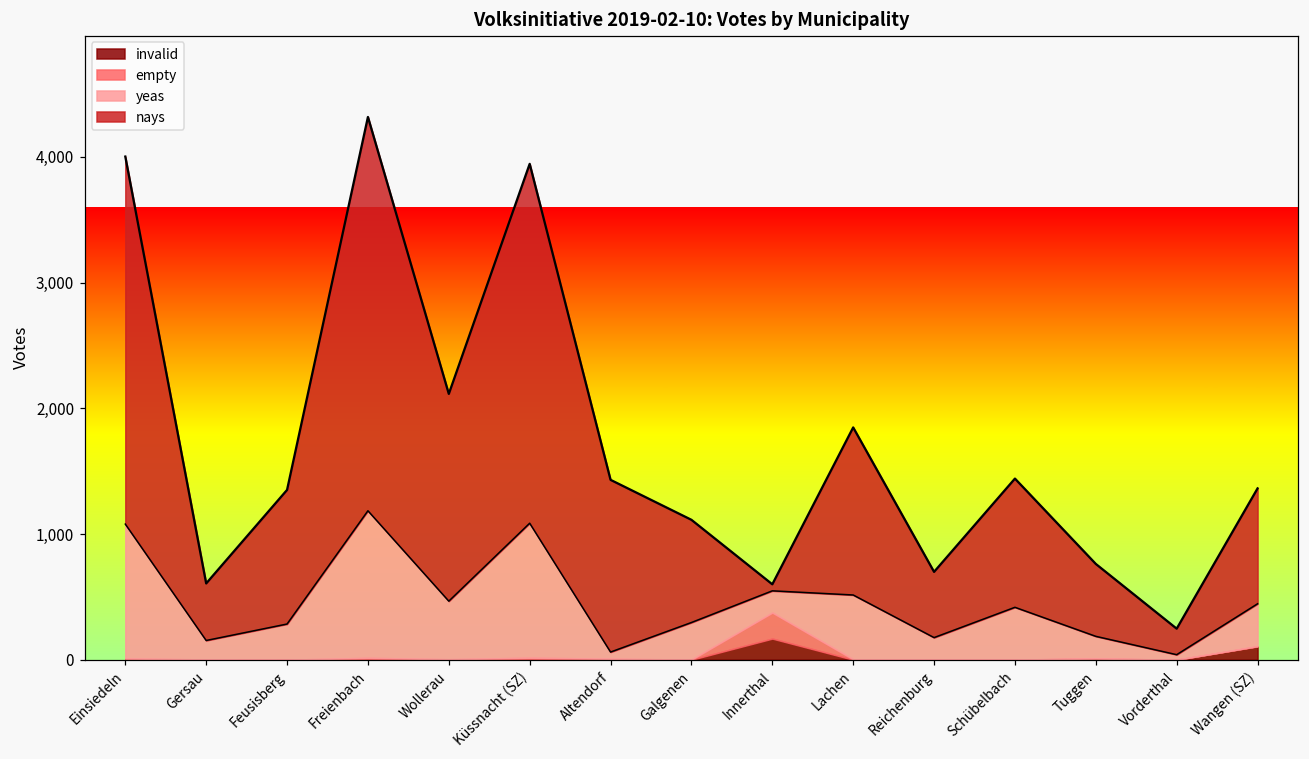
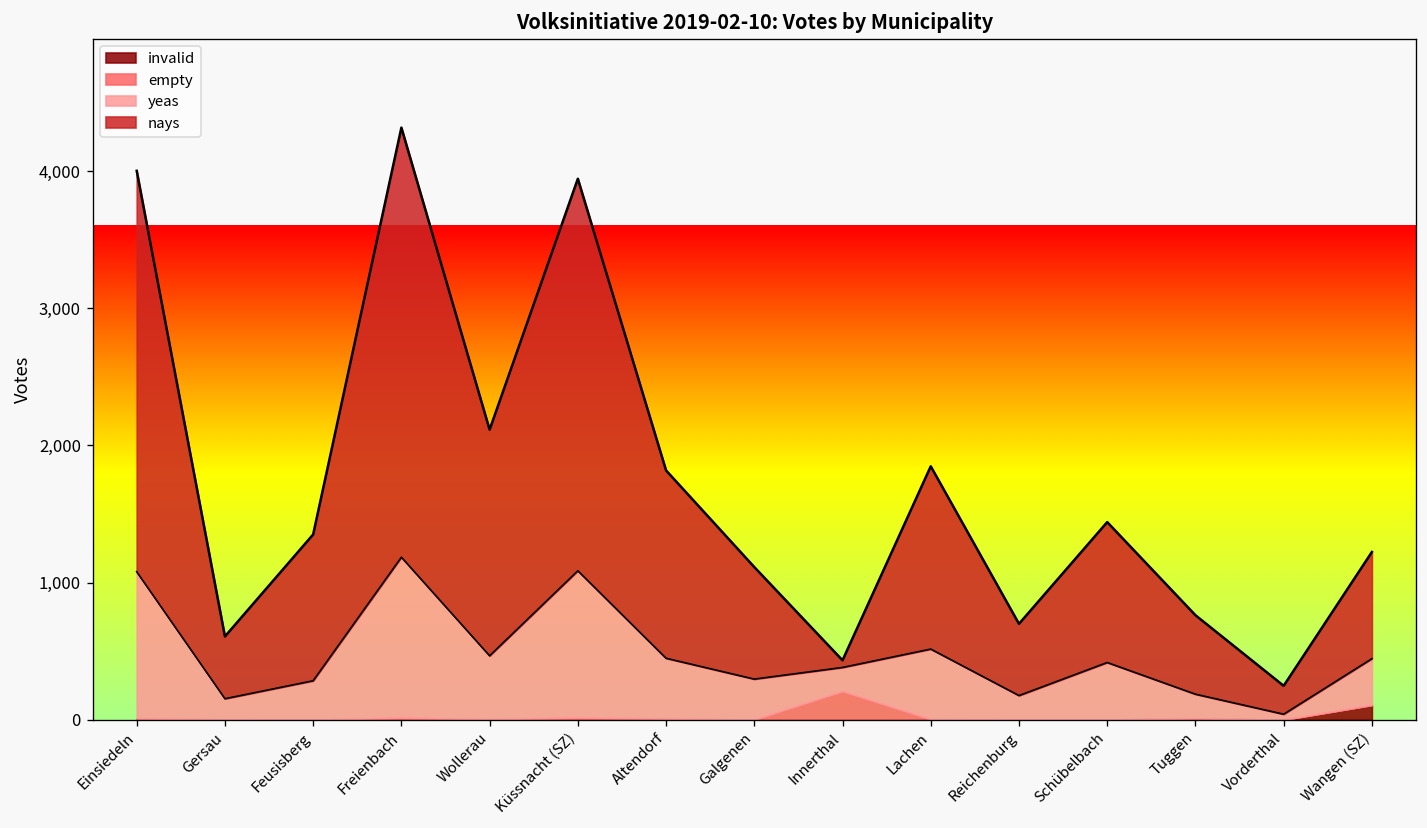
  {
    "invalid": {
-     "Innerthal": "170"
+     "Innerthal": "0"
    },
    "empty": {
      "Innerthal": "210"
    },
    "yeas": {
      "Einsiedeln": "1,070",
      "Gersau": "150",
      "Feusisberg": "280",
      "Freienbach": "1,170",
      "Wollerau": "460",
      "Küssnacht (SZ)": "1,070",
-     "Altendorf": "50",
+     "Altendorf": "440",
      "Galgenen": "300",
      "Innerthal": "170",
      "Lachen": "510",
      "Reichenburg": "180",
      "Schübelbach": "420",
      "Tuggen": "180",
      "Vorderthal": "40",
      "Wangen (SZ)": "340"
    },
    "nays": {
      "Einsiedeln": "2,920",
      "Gersau": "450",
      "Feusisberg": "1,070",
      "Freienbach": "3,130",
      "Wollerau": "1,650",
      "Küssnacht (SZ)": "2,860",
      "Altendorf": "1,370",
      "Galgenen": "820",
      "Innerthal": "50",
      "Lachen": "1,330",
      "Reichenburg": "520",
      "Schübelbach": "1,020",
      "Tuggen": "580",
      "Vorderthal": "210",
-     "Wangen (SZ)": "920"
+     "Wangen (SZ)": "780"
    }
  }
